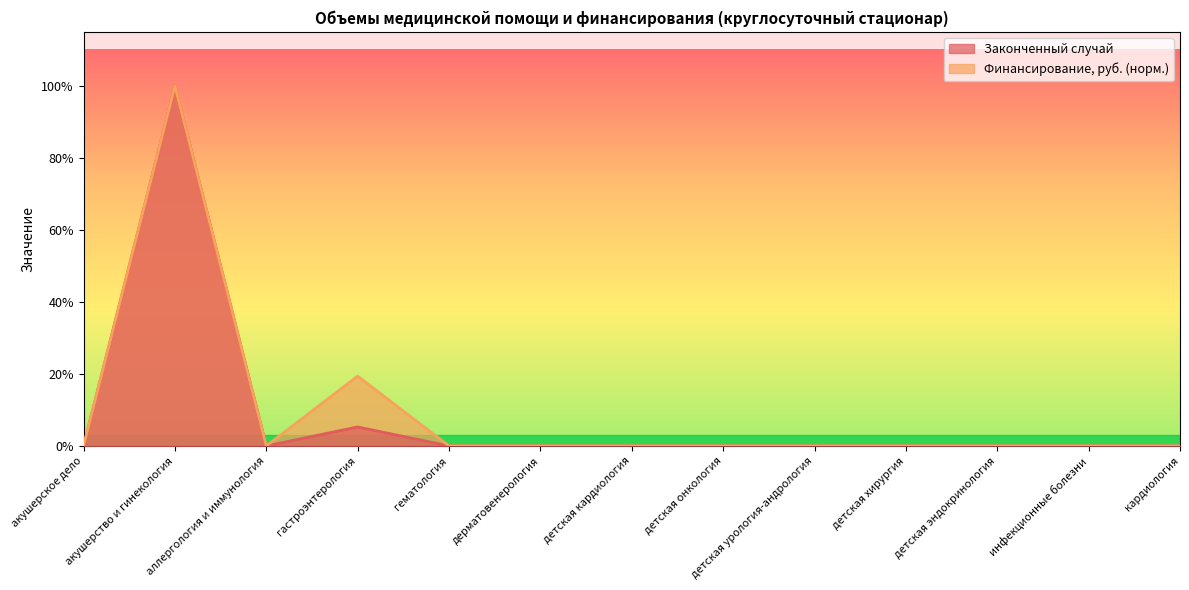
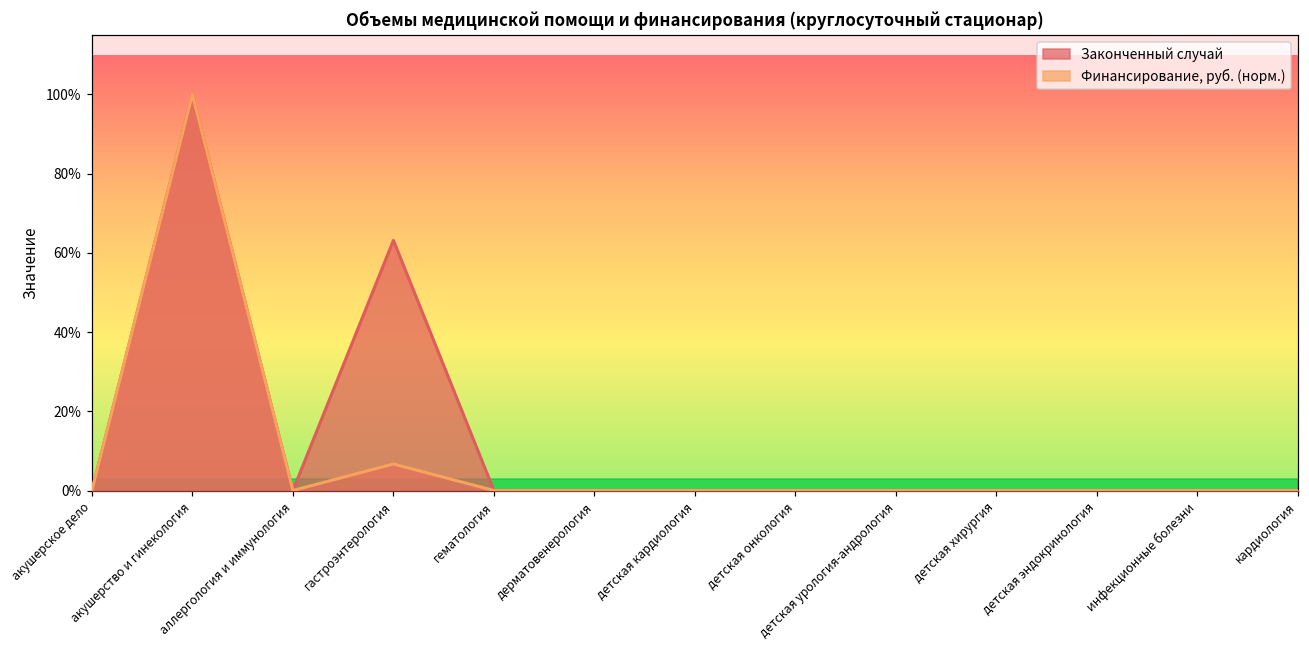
  {
    "Законченный случай": {
-     "гастроэнтерология": "5%"
+     "гастроэнтерология": "63%"
    },
    "Финансирование, руб. (норм.)": {
-     "гастроэнтерология": "19%"
+     "гастроэнтерология": "7%"
    }
  }
